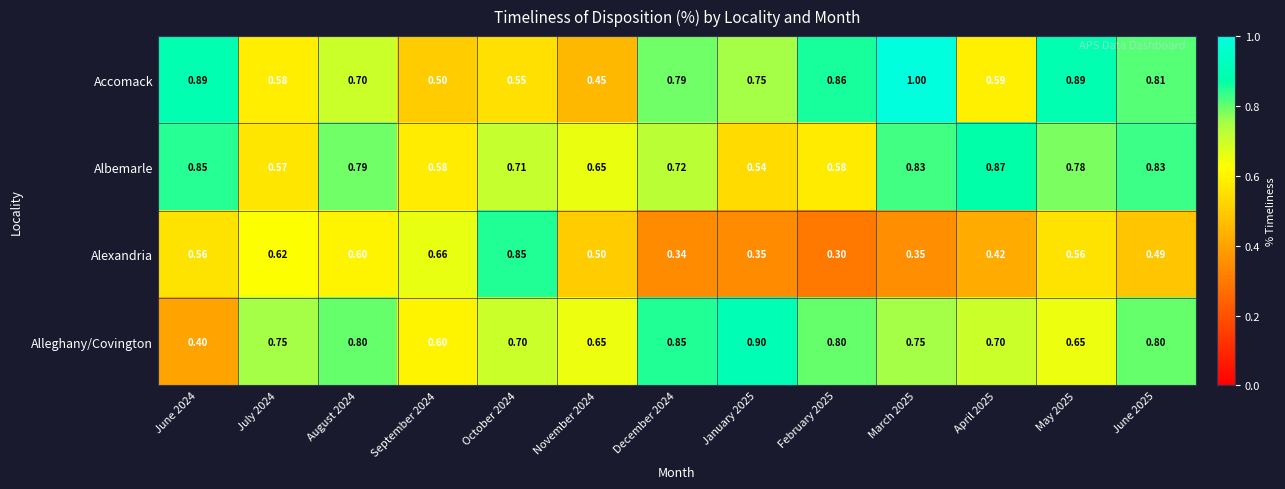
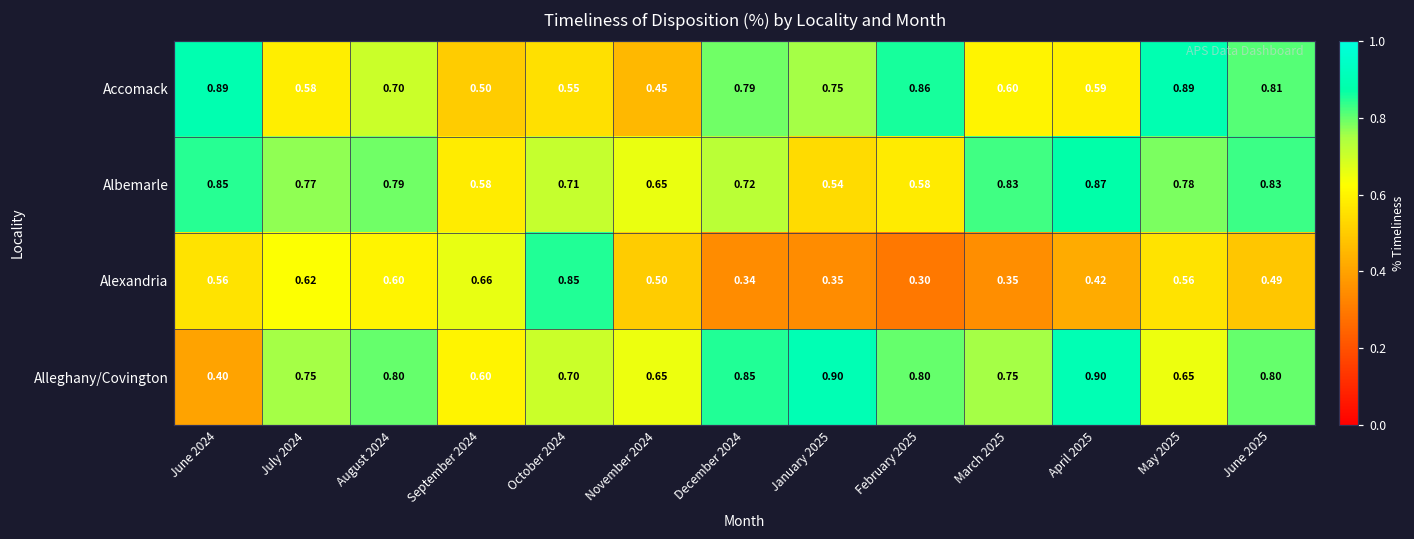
  {
    "Accomack": {
      "June 2024": 0.89,
      "July 2024": 0.58,
      "August 2024": 0.70,
      "September 2024": 0.50,
      "October 2024": 0.55,
      "November 2024": 0.45,
      "December 2024": 0.79,
      "January 2025": 0.75,
      "February 2025": 0.86,
-     "March 2025": 1.00,
+     "March 2025": 0.60,
      "April 2025": 0.59,
      "May 2025": 0.89
    },
    "Albemarle": {
      "June 2024": 0.85,
-     "July 2024": 0.57,
+     "July 2024": 0.77,
      "August 2024": 0.79,
      "September 2024": 0.58,
      "October 2024": 0.71,
      "November 2024": 0.65,
      "December 2024": 0.72,
      "January 2025": 0.54,
      "February 2025": 0.58,
      "March 2025": 0.83,
      "April 2025": 0.87,
      "May 2025": 0.78,
      "June 2025": 0.83
    },
    "Alexandria": {
      "June 2024": 0.56,
      "July 2024": 0.62,
      "August 2024": 0.60,
      "September 2024": 0.66,
      "October 2024": 0.85,
      "November 2024": 0.50,
      "December 2024": 0.34,
      "January 2025": 0.35,
      "February 2025": 0.30,
      "March 2025": 0.35,
      "April 2025": 0.42,
      "May 2025": 0.56,
      "June 2025": 0.49
    },
    "Alleghany/Covington": {
      "June 2024": 0.40,
      "July 2024": 0.75,
      "August 2024": 0.80,
      "September 2024": 0.60,
      "October 2024": 0.70,
      "November 2024": 0.65,
      "December 2024": 0.85,
      "January 2025": 0.90,
      "February 2025": 0.80,
      "March 2025": 0.75,
-     "April 2025": 0.70,
+     "April 2025": 0.90,
      "May 2025": 0.65,
      "June 2025": 0.80
    }
  }
